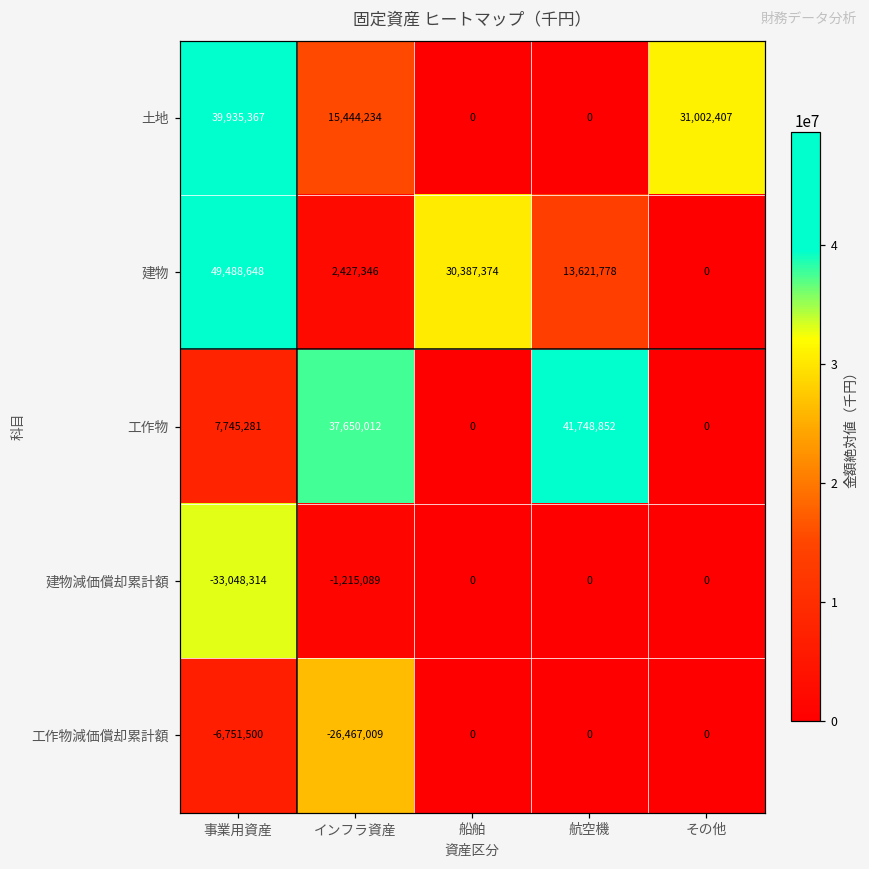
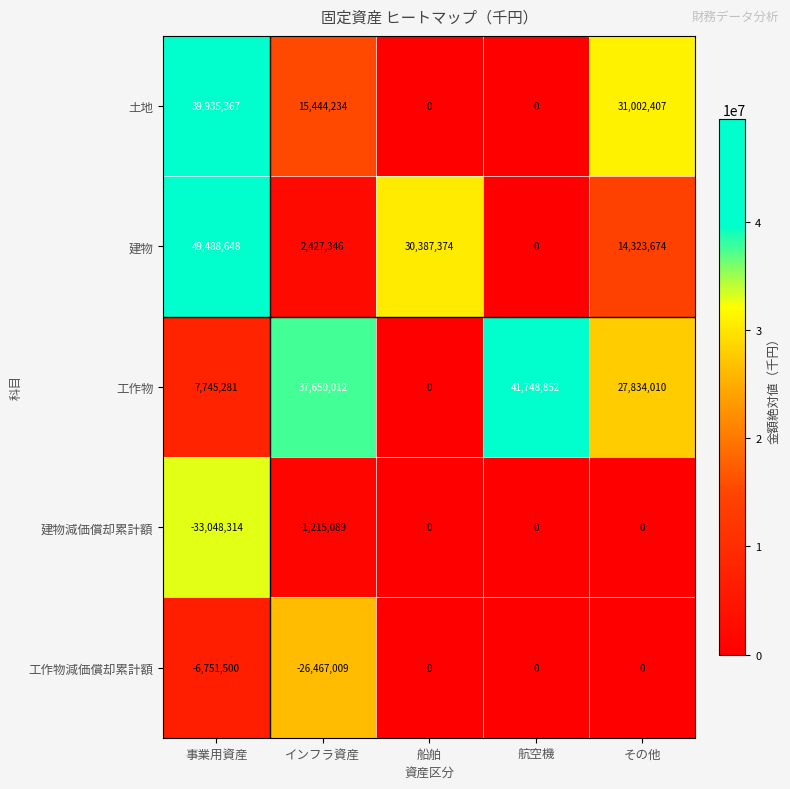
  {
    "土地": {
      "事業用資産": "39,935,367",
      "インフラ資産": "15,444,234",
      "船舶": "0",
      "航空機": "0",
      "その他": "31,002,407"
    },
    "建物": {
      "事業用資産": "49,488,648",
      "インフラ資産": "2,427,346",
      "船舶": "30,387,374",
-     "航空機": "13,621,778",
-     "その他": "0"
+     "航空機": "0",
+     "その他": "14,323,674"
    },
    "工作物": {
      "事業用資産": "7,745,281",
      "インフラ資産": "37,650,012",
      "船舶": "0",
      "航空機": "41,748,852",
-     "その他": "0"
+     "その他": "27,834,010"
    },
    "建物減価償却累計額": {
      "事業用資産": "-33,048,314",
      "インフラ資産": "-1,215,089",
      "船舶": "0",
      "航空機": "0",
      "その他": "0"
    },
    "工作物減価償却累計額": {
      "事業用資産": "-6,751,500",
      "インフラ資産": "-26,467,009",
      "船舶": "0",
      "航空機": "0",
      "その他": "0"
    }
  }
